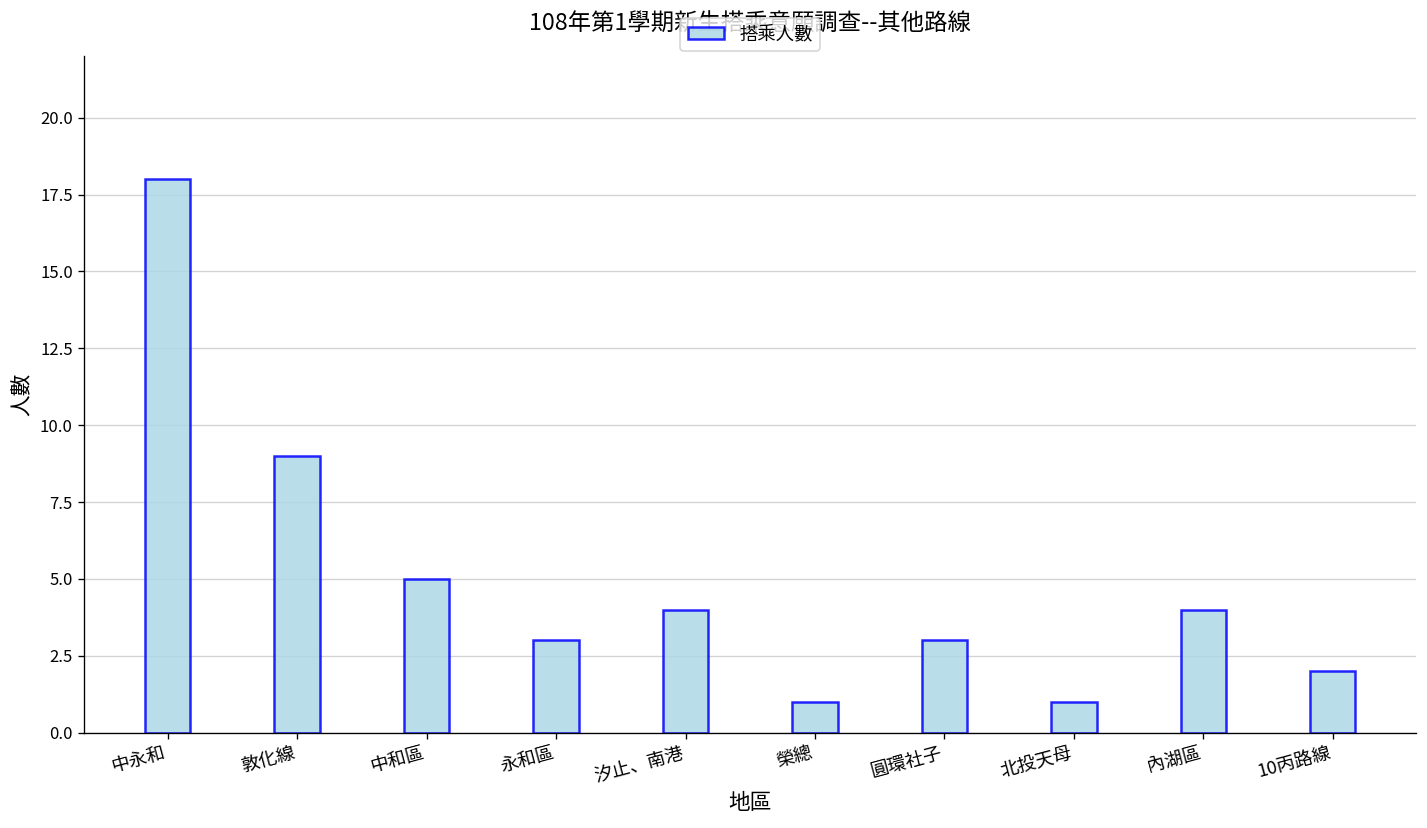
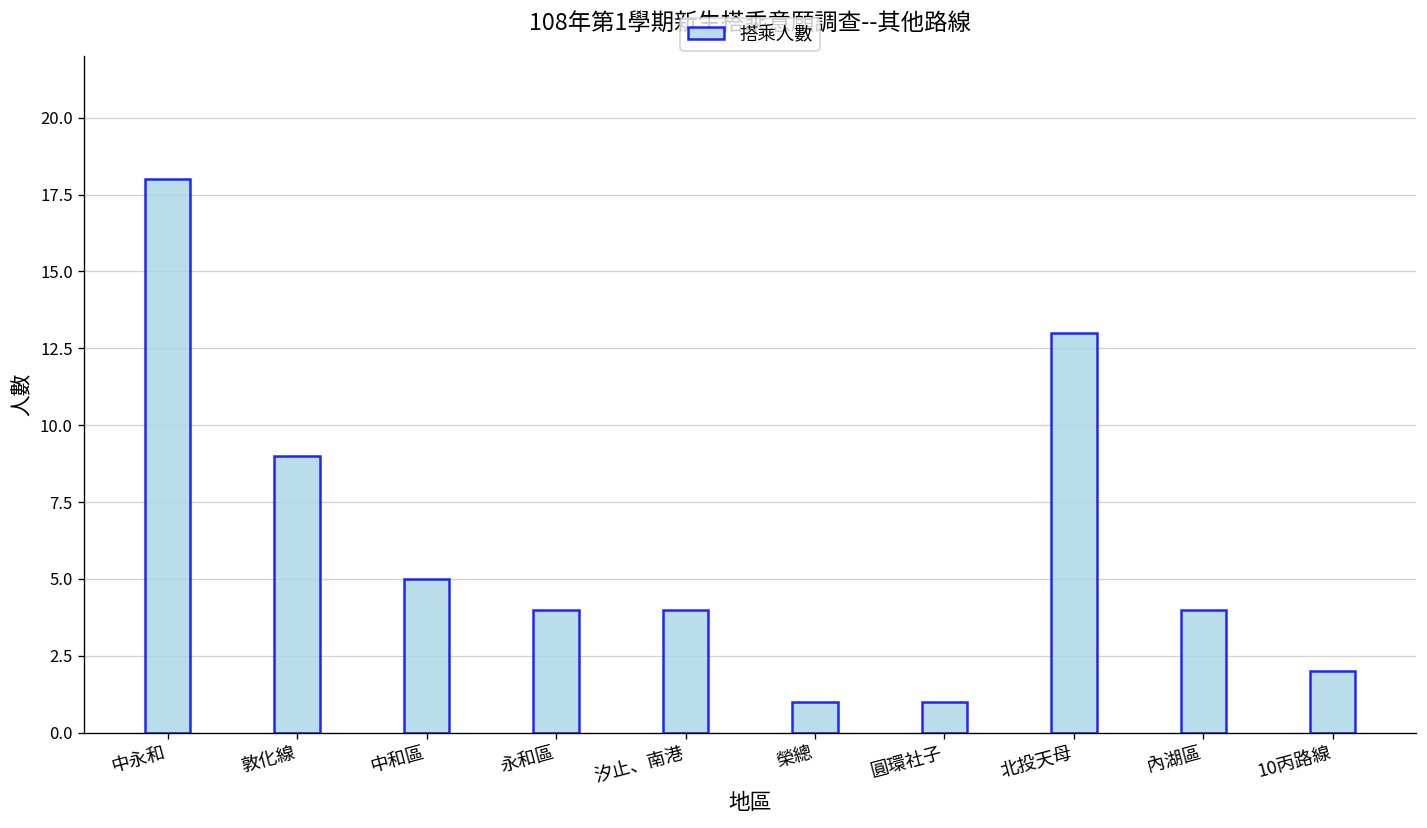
  {
    "中永和": 18,
    "敦化線": 9,
    "中和區": 5,
-   "永和區": 3,
+   "永和區": 4,
    "汐止、南港": 4,
    "榮總": 1,
-   "圓環社子": 3,
-   "北投天母": 1,
+   "圓環社子": 1,
+   "北投天母": 13,
    "內湖區": 4,
    "10丙路線": 2
  }
